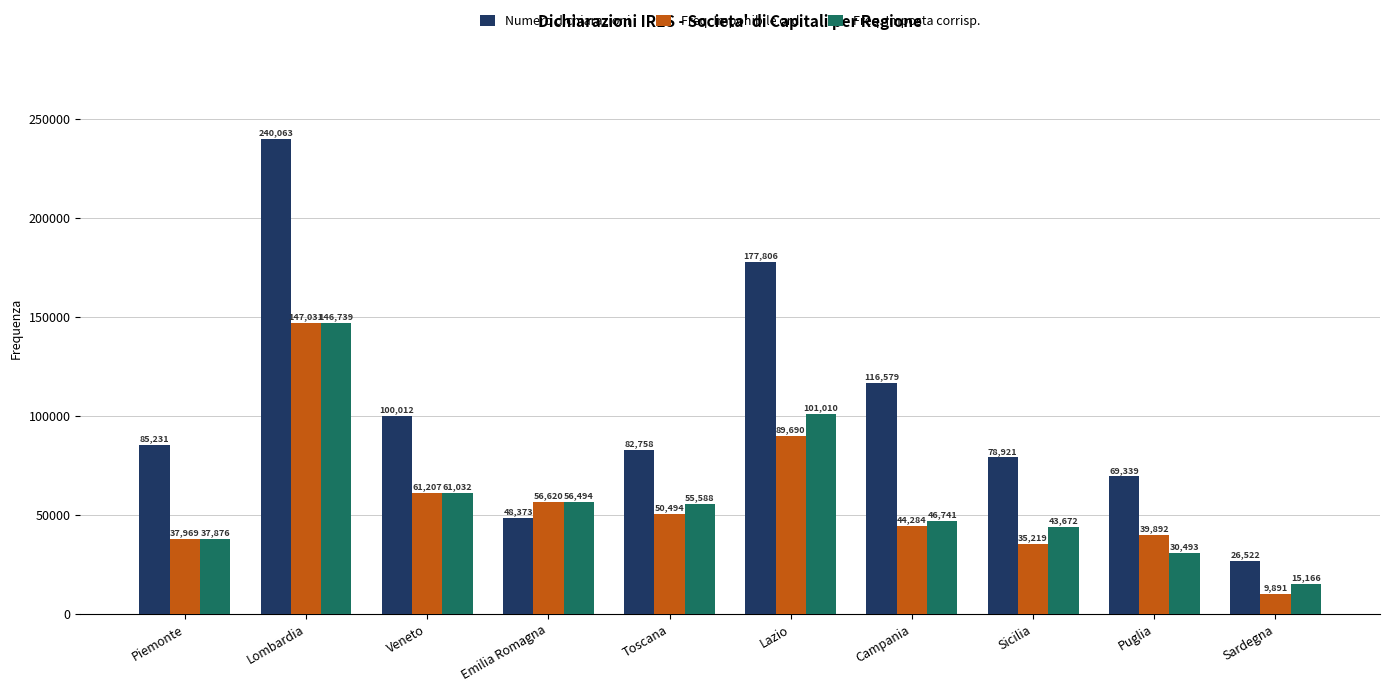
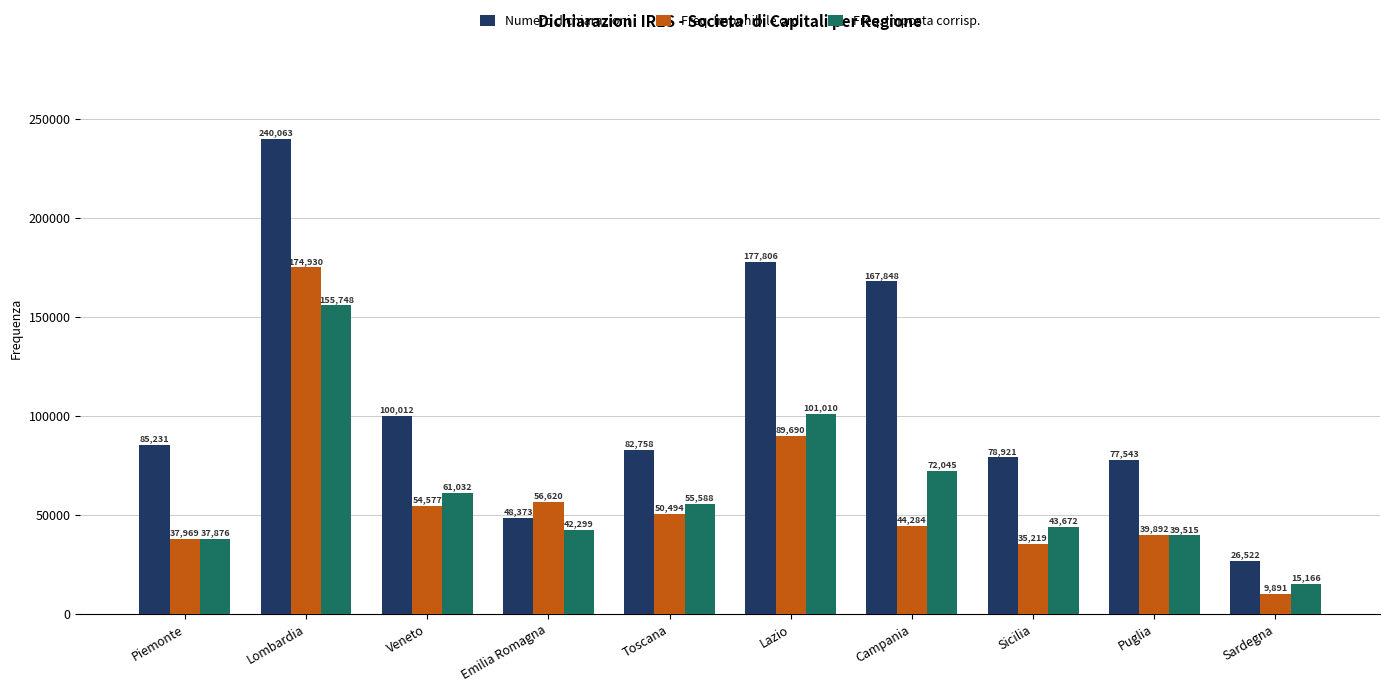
  {
    "Numero dichiarazioni": {
      "Piemonte": "85,231",
      "Lombardia": "240,063",
      "Veneto": "100,012",
      "Emilia Romagna": "48,373",
      "Toscana": "82,758",
      "Lazio": "177,806",
-     "Campania": "116,579",
+     "Campania": "167,848",
      "Sicilia": "78,921",
-     "Puglia": "69,339",
+     "Puglia": "77,543",
      "Sardegna": "26,522"
    },
    "Freq. Imponibile ord.": {
      "Piemonte": "37,969",
-     "Lombardia": "147,031",
-     "Veneto": "61,207",
+     "Lombardia": "174,930",
+     "Veneto": "54,577",
      "Emilia Romagna": "56,620",
      "Toscana": "50,494",
      "Lazio": "89,690",
      "Campania": "44,284",
      "Sicilia": "35,219",
      "Puglia": "39,892",
      "Sardegna": "9,891"
    },
    "Freq. Imposta corrisp.": {
      "Piemonte": "37,876",
-     "Lombardia": "146,739",
+     "Lombardia": "155,748",
      "Veneto": "61,032",
-     "Emilia Romagna": "56,494",
+     "Emilia Romagna": "42,299",
      "Toscana": "55,588",
      "Lazio": "101,010",
-     "Campania": "46,741",
+     "Campania": "72,045",
      "Sicilia": "43,672",
-     "Puglia": "30,493",
+     "Puglia": "39,515",
      "Sardegna": "15,166"
    }
  }
